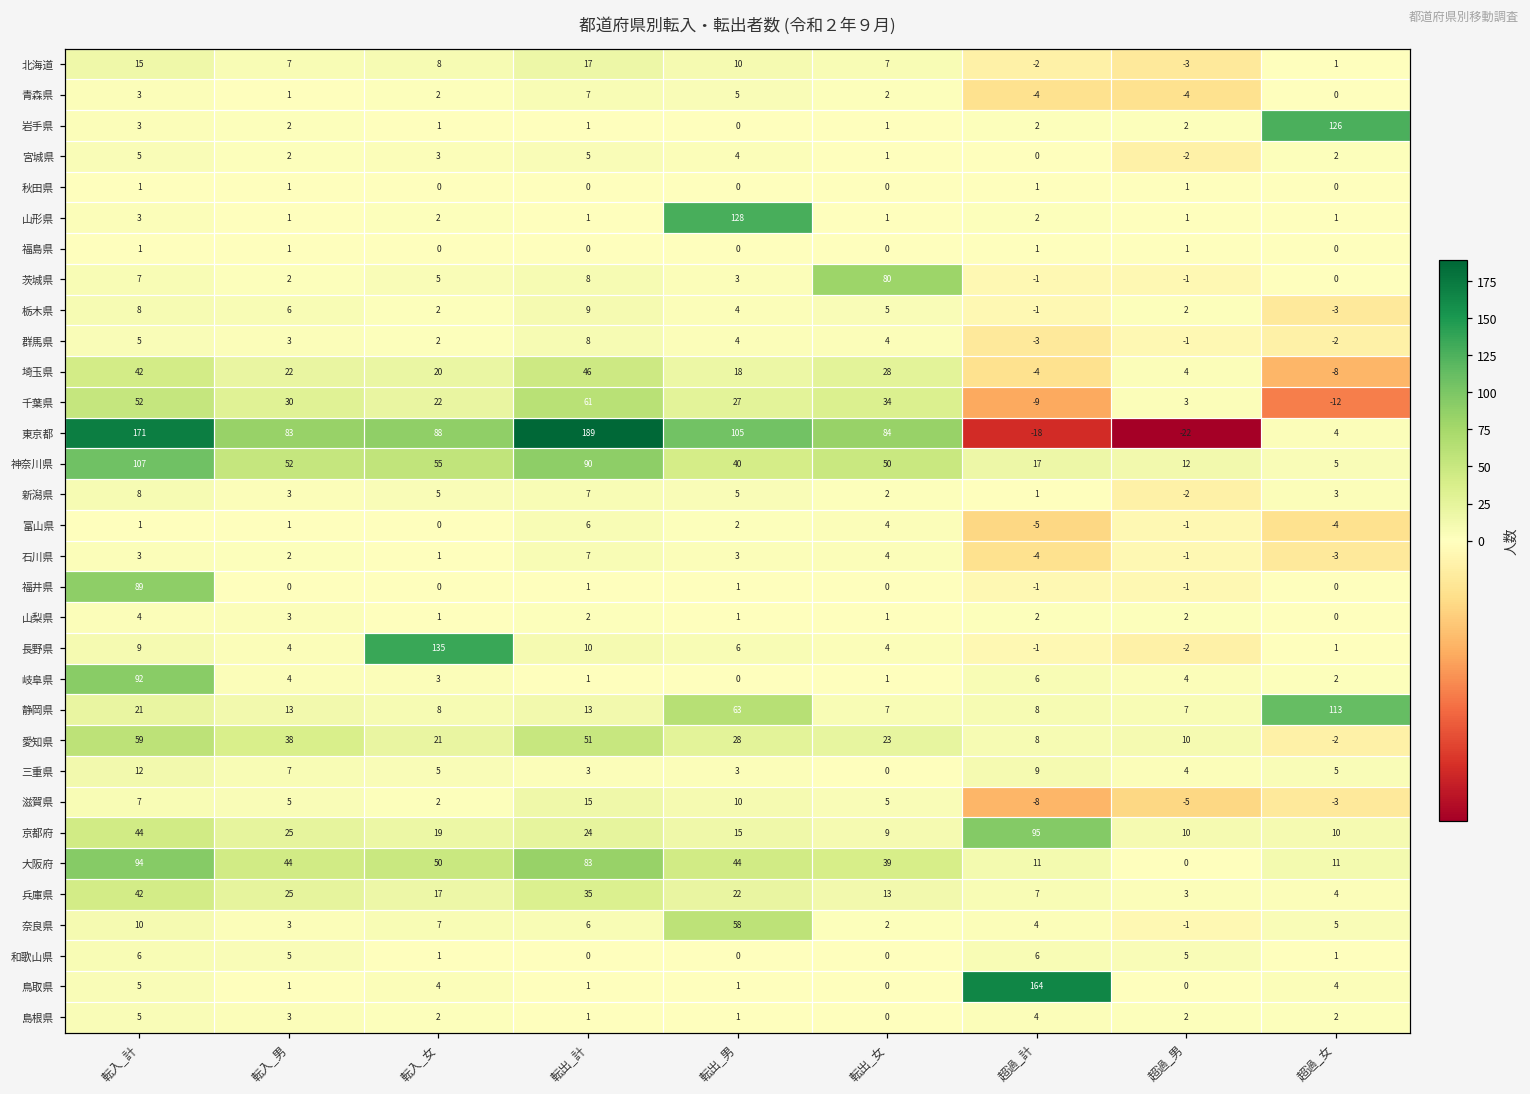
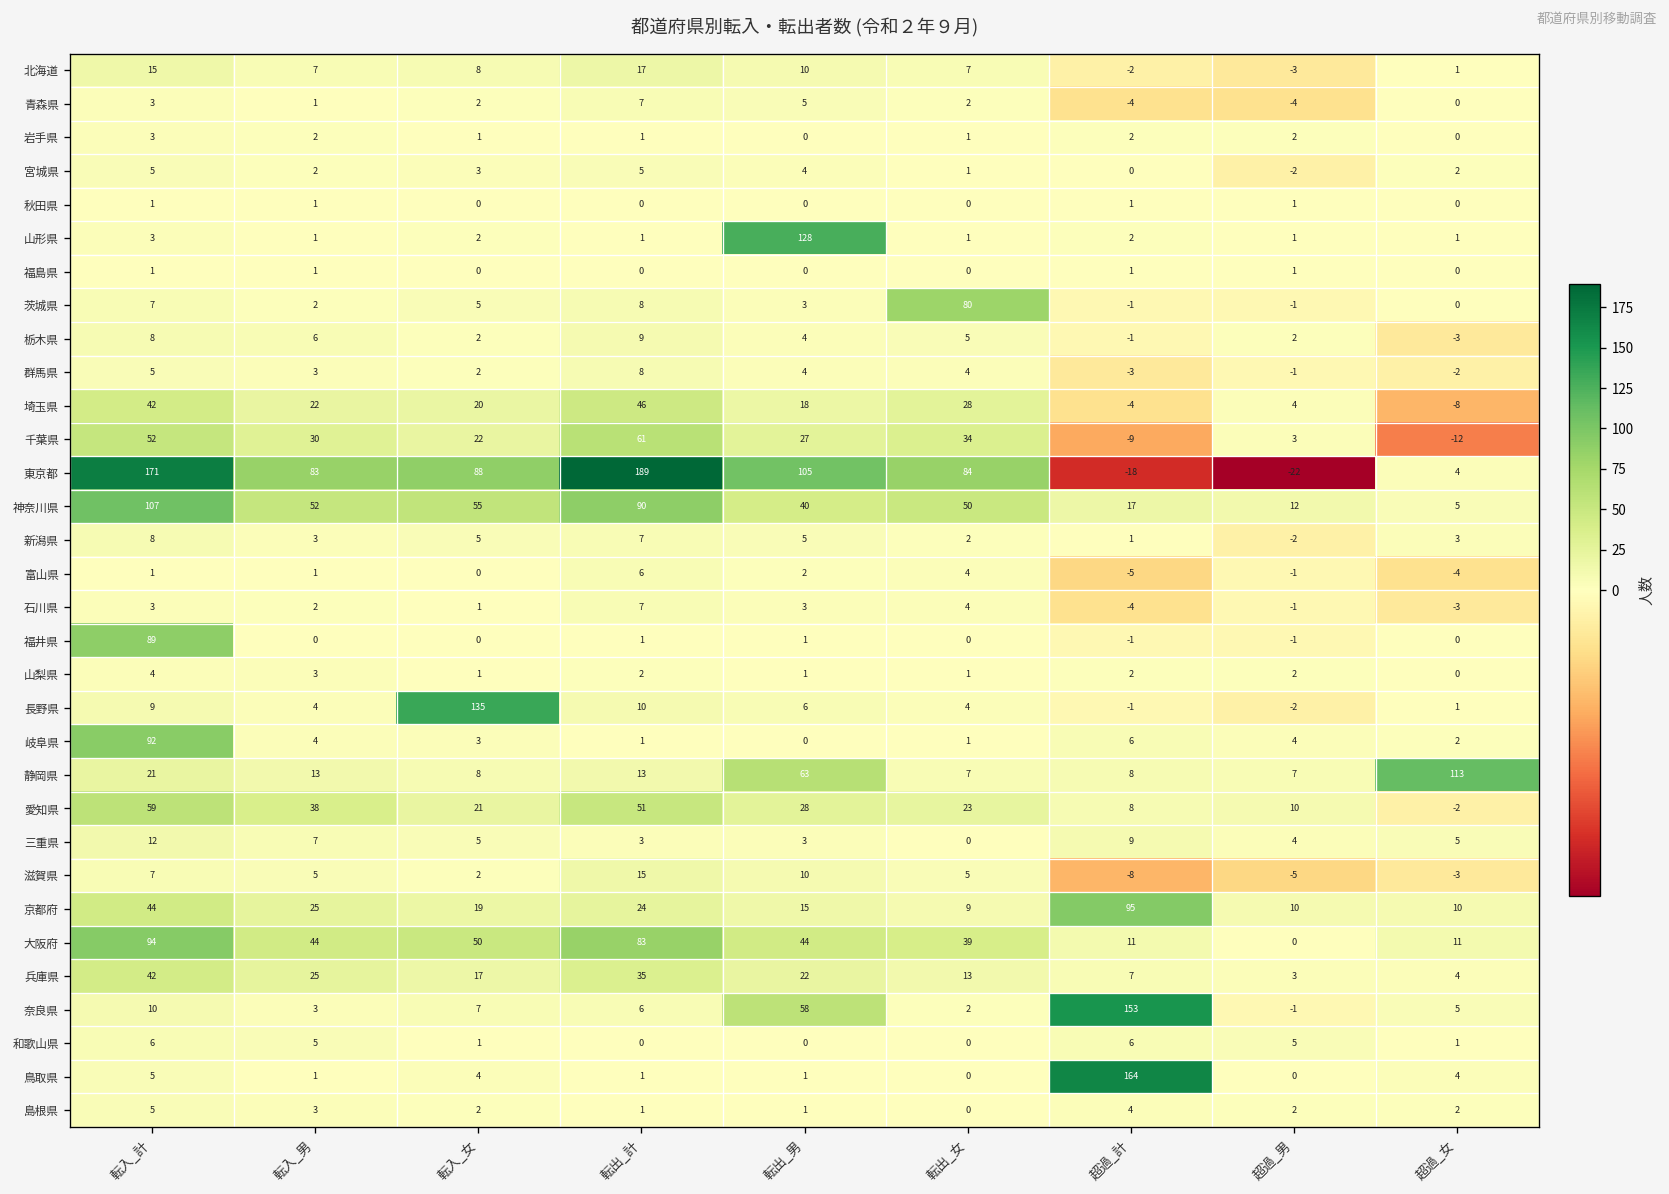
  {
    "岩手県": {
      "転入_計": 3,
      "転入_男": 2,
      "転入_女": 1,
      "転出_計": 1,
      "転出_男": 0,
      "転出_女": 1,
      "超過_計": 2,
      "超過_男": 2,
-     "超過_女": 126
+     "超過_女": 0
    },
    "奈良県": {
      "転入_計": 10,
      "転入_男": 3,
      "転入_女": 7,
      "転出_計": 6,
      "転出_男": 58,
      "転出_女": 2,
-     "超過_計": 4,
+     "超過_計": 153,
      "超過_男": -1,
      "超過_女": 5
    }
  }
